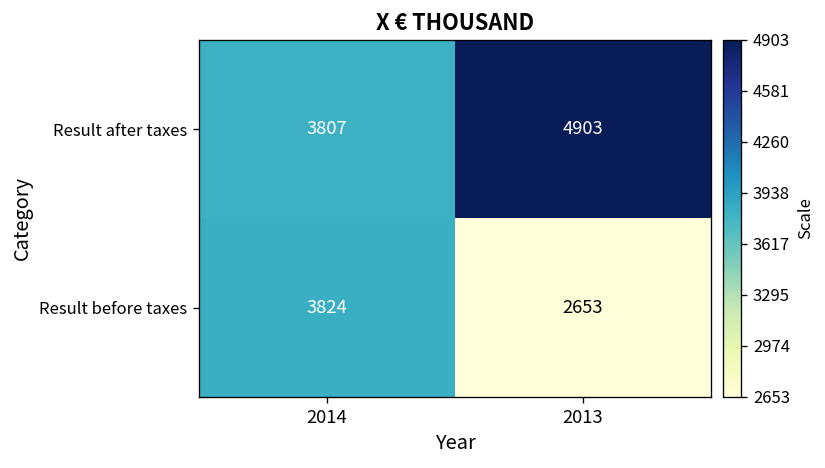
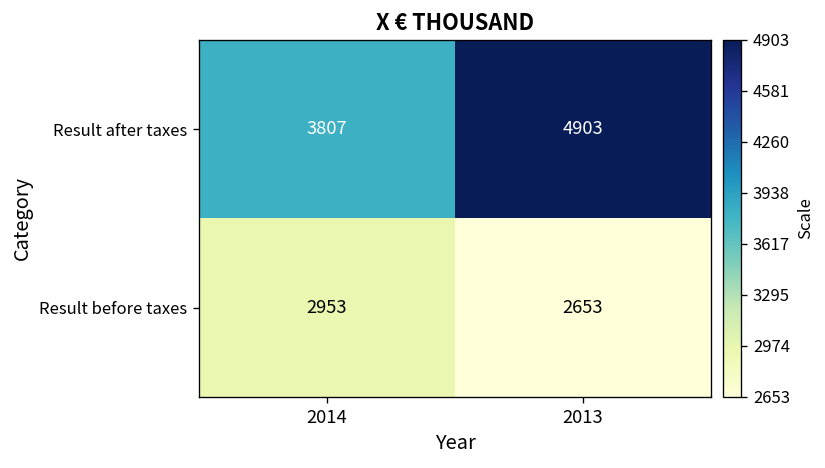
  {
    "Result after taxes": {
      "2014": 3807,
      "2013": 4903
    },
    "Result before taxes": {
-     "2014": 3824,
+     "2014": 2953,
      "2013": 2653
    }
  }
